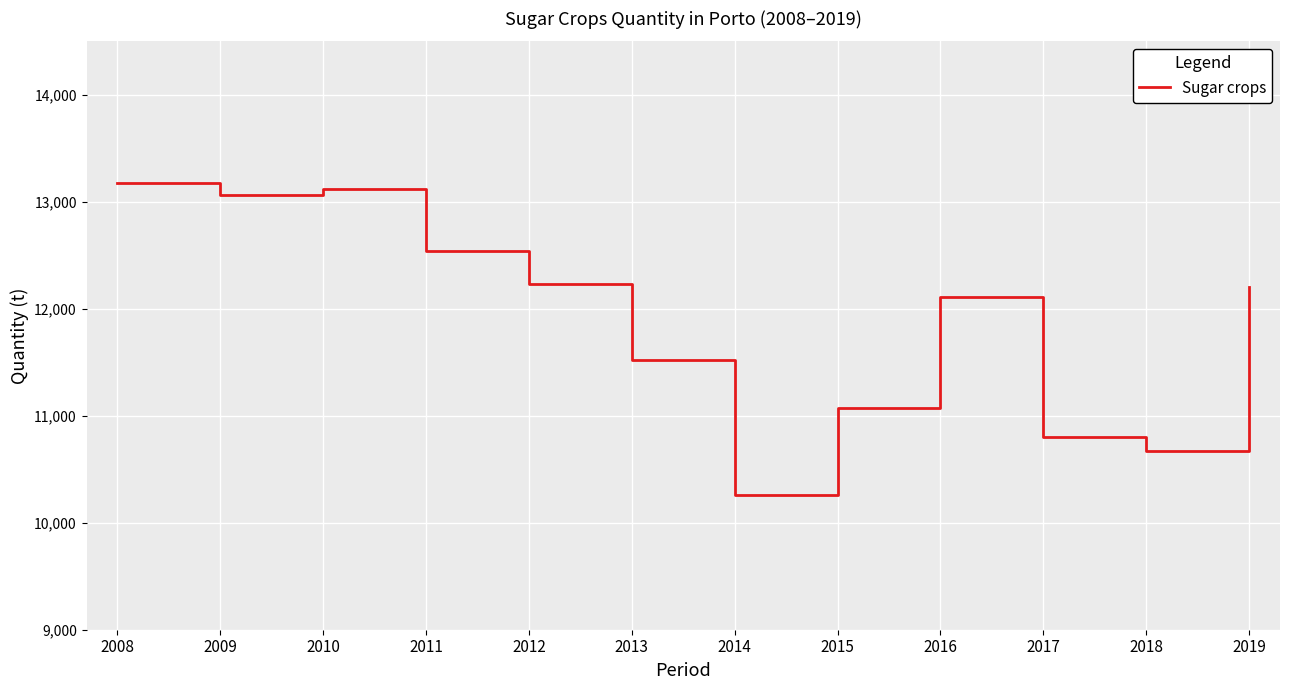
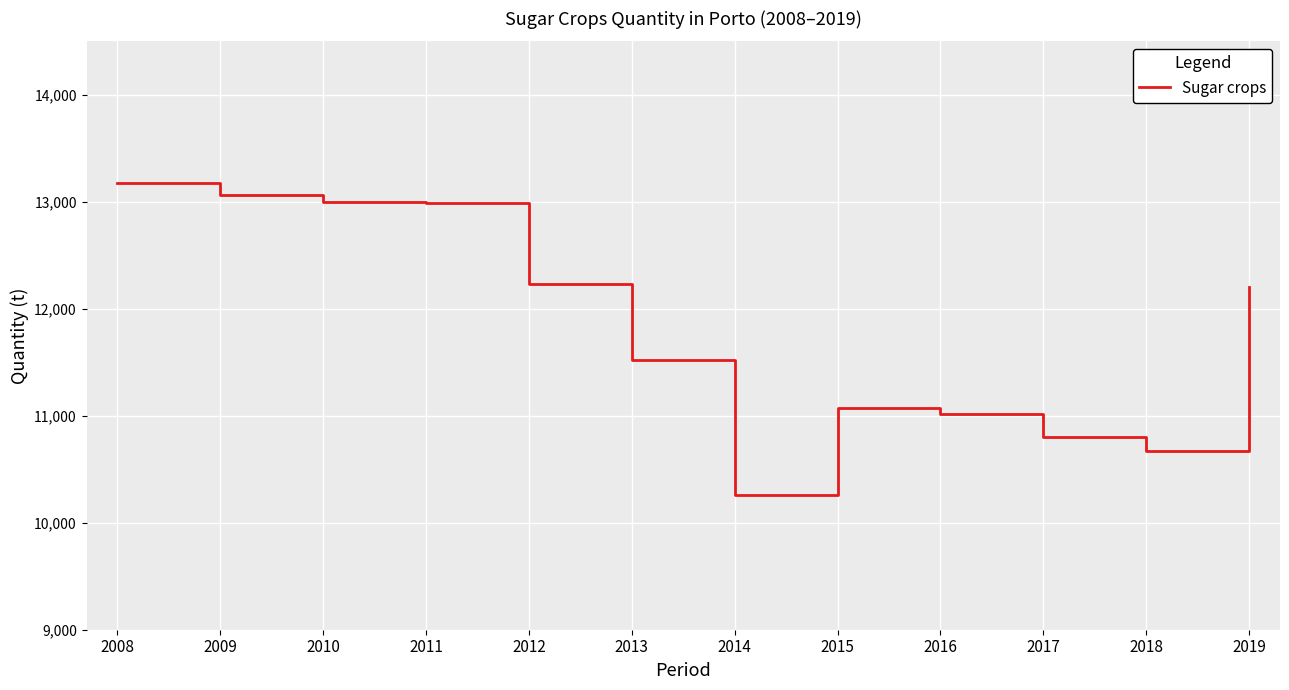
  {
    "2008": "13,170",
    "2009": "13,060",
-   "2010": "13,120",
-   "2011": "12,540",
+   "2010": "13,000",
+   "2011": "12,990",
    "2012": "12,230",
    "2013": "11,520",
    "2014": "10,260",
    "2015": "11,070",
-   "2016": "12,110",
+   "2016": "11,020",
    "2017": "10,800",
    "2018": "10,670",
    "2019": "12,210"
  }
